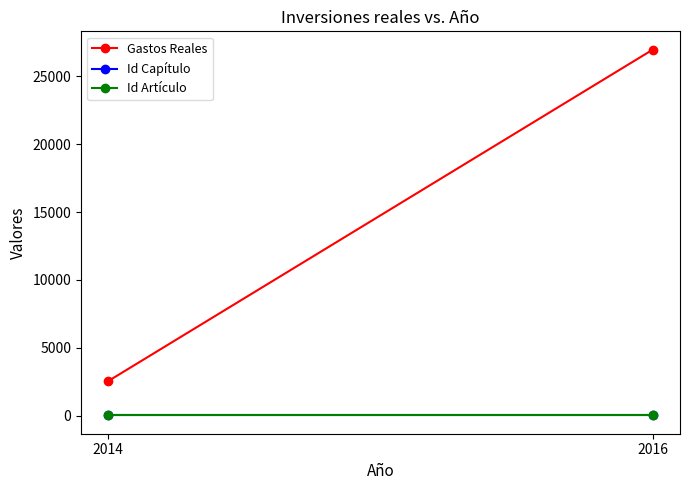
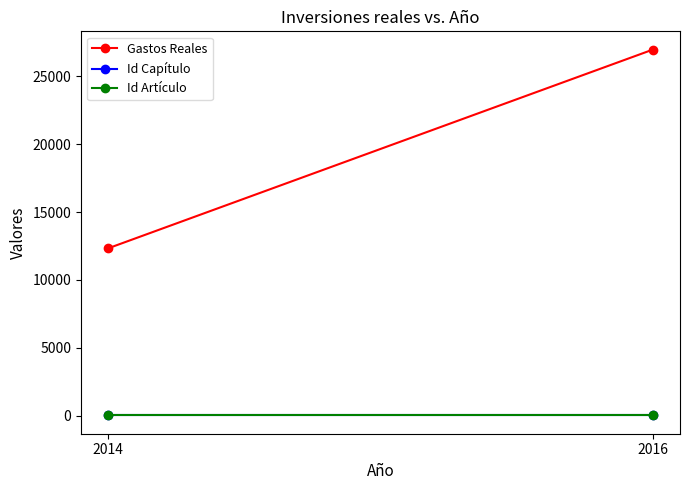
  {
    "Gastos Reales": {
-     "2014": 2500,
+     "2014": 12300,
      "2016": 27000
    }
  }
